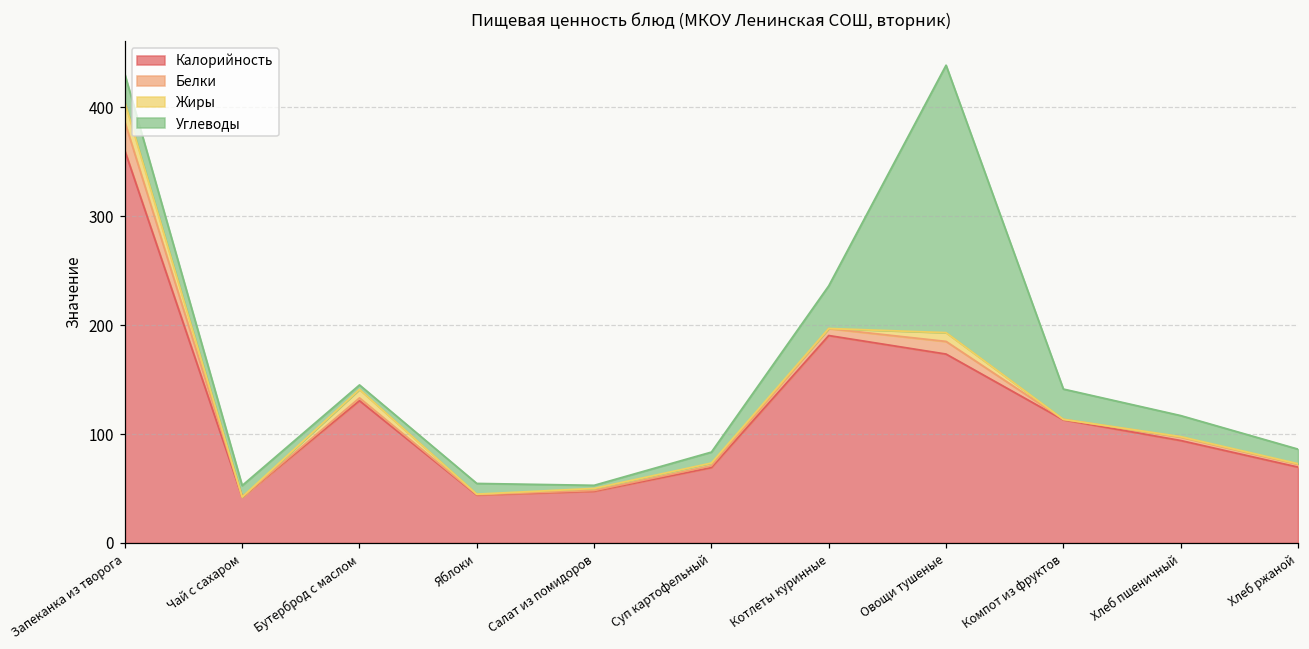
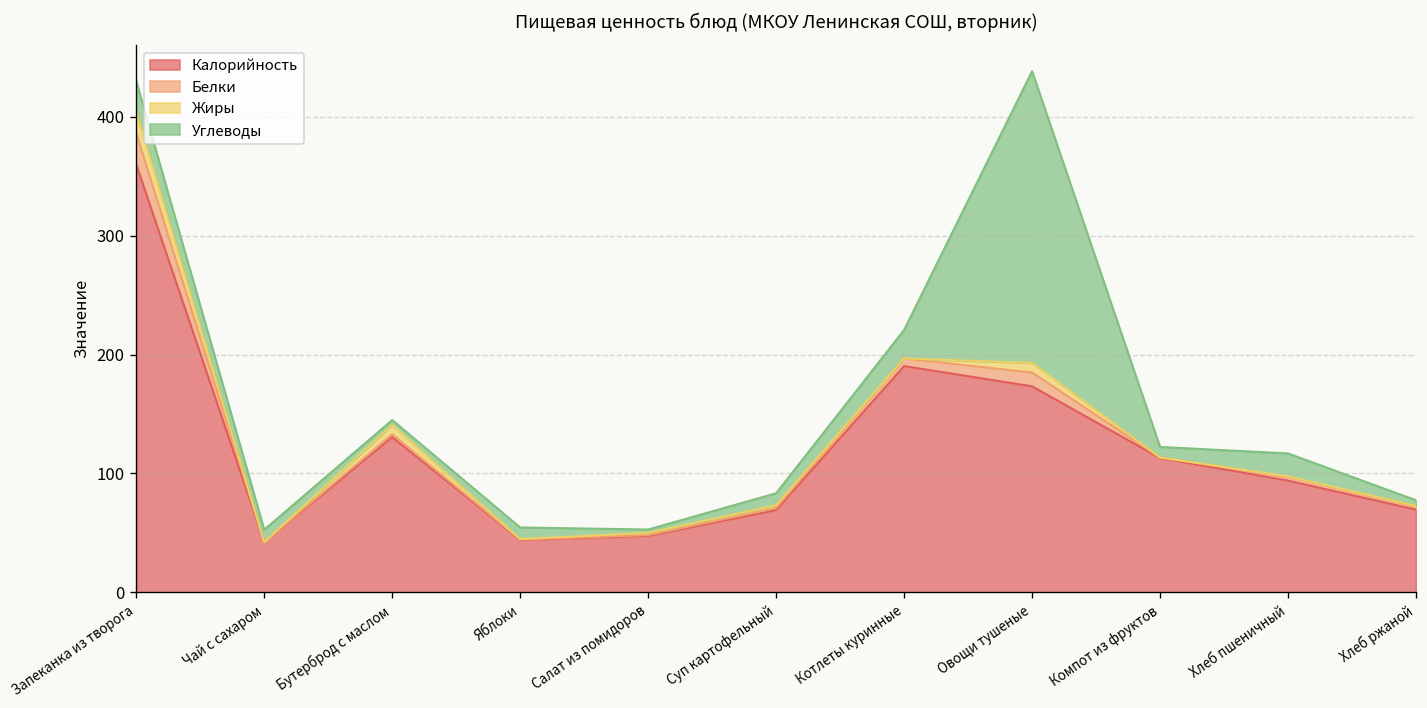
  {
    "Калорийность": {
      "Запеканка из творога": 360,
      "Котлеты куринные": 190,
      "Овощи тушеные": 170,
      "Хлеб пшеничный": 90,
      "Хлеб ржаной": 70
    },
    "Углеводы": {
      "Запеканка из творога": 30,
      "Чай с сахаром": 10,
      "Бутерброд с маслом": 0,
      "Яблоки": 10,
      "Салат из помидоров": 0,
      "Суп картофельный": 10,
-     "Котлеты куринные": 40,
+     "Котлеты куринные": 20,
      "Овощи тушеные": 250,
-     "Компот из фруктов": 30,
+     "Компот из фруктов": 10,
      "Хлеб пшеничный": 20,
-     "Хлеб ржаной": 10
+     "Хлеб ржаной": 0
    }
  }
